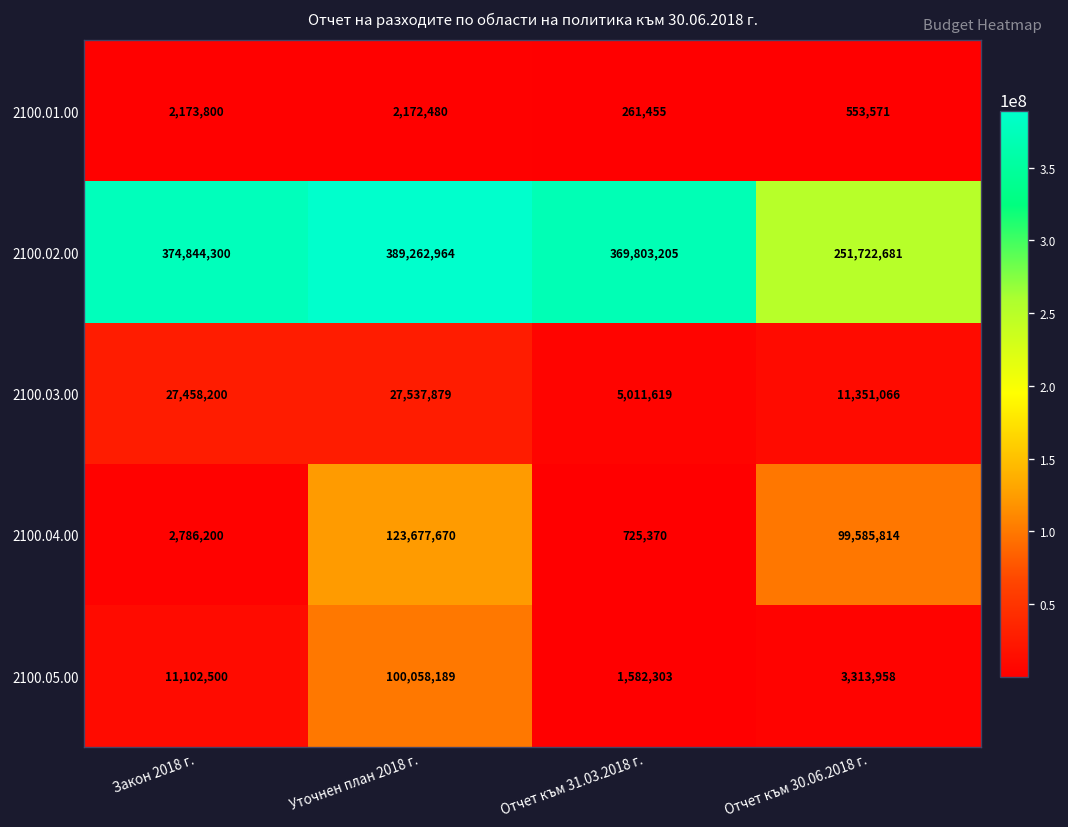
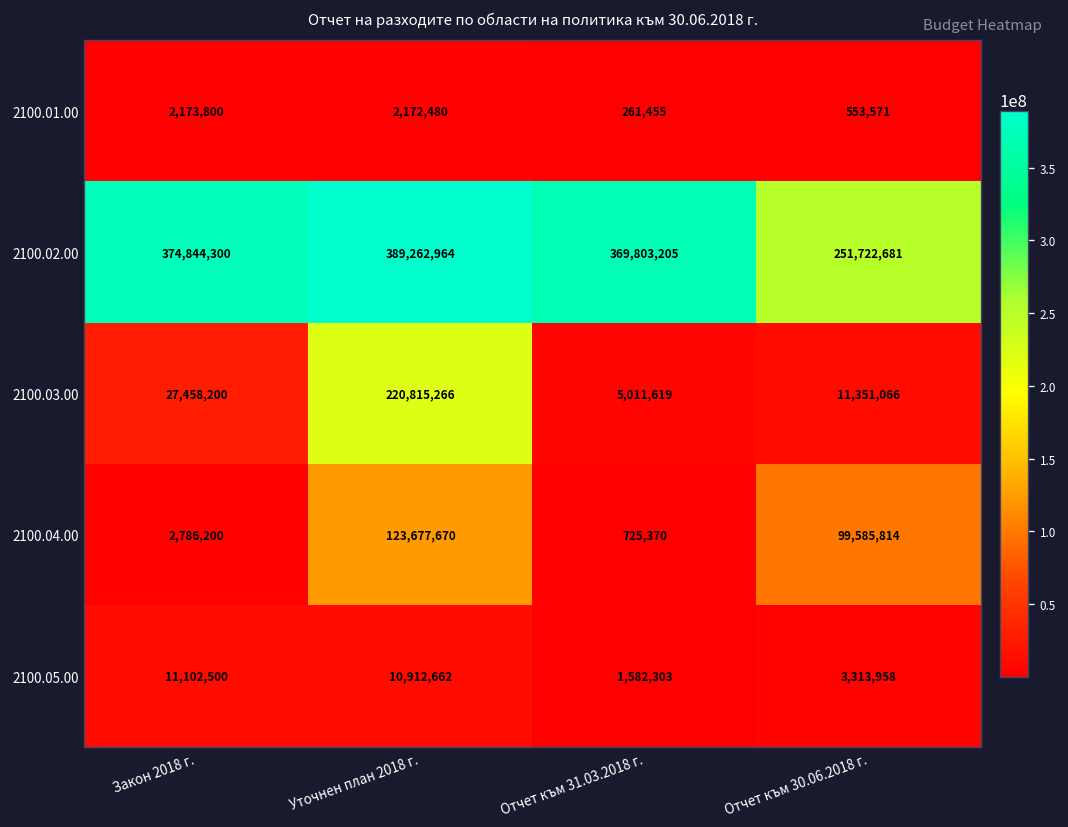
  {
    "2100.01.00": {
      "Закон 2018 г.": "2,173,800",
      "Уточнен план 2018 г.": "2,172,480",
      "Отчет към 31.03.2018 г.": "261,455",
      "Отчет към 30.06.2018 г.": "553,571"
    },
    "2100.02.00": {
      "Закон 2018 г.": "374,844,300",
      "Уточнен план 2018 г.": "389,262,964",
      "Отчет към 31.03.2018 г.": "369,803,205",
      "Отчет към 30.06.2018 г.": "251,722,681"
    },
    "2100.03.00": {
      "Закон 2018 г.": "27,458,200",
-     "Уточнен план 2018 г.": "27,537,879",
+     "Уточнен план 2018 г.": "220,815,266",
      "Отчет към 31.03.2018 г.": "5,011,619",
      "Отчет към 30.06.2018 г.": "11,351,066"
    },
    "2100.04.00": {
      "Закон 2018 г.": "2,786,200",
      "Уточнен план 2018 г.": "123,677,670",
      "Отчет към 31.03.2018 г.": "725,370",
      "Отчет към 30.06.2018 г.": "99,585,814"
    },
    "2100.05.00": {
      "Закон 2018 г.": "11,102,500",
-     "Уточнен план 2018 г.": "100,058,189",
+     "Уточнен план 2018 г.": "10,912,662",
      "Отчет към 31.03.2018 г.": "1,582,303",
      "Отчет към 30.06.2018 г.": "3,313,958"
    }
  }
